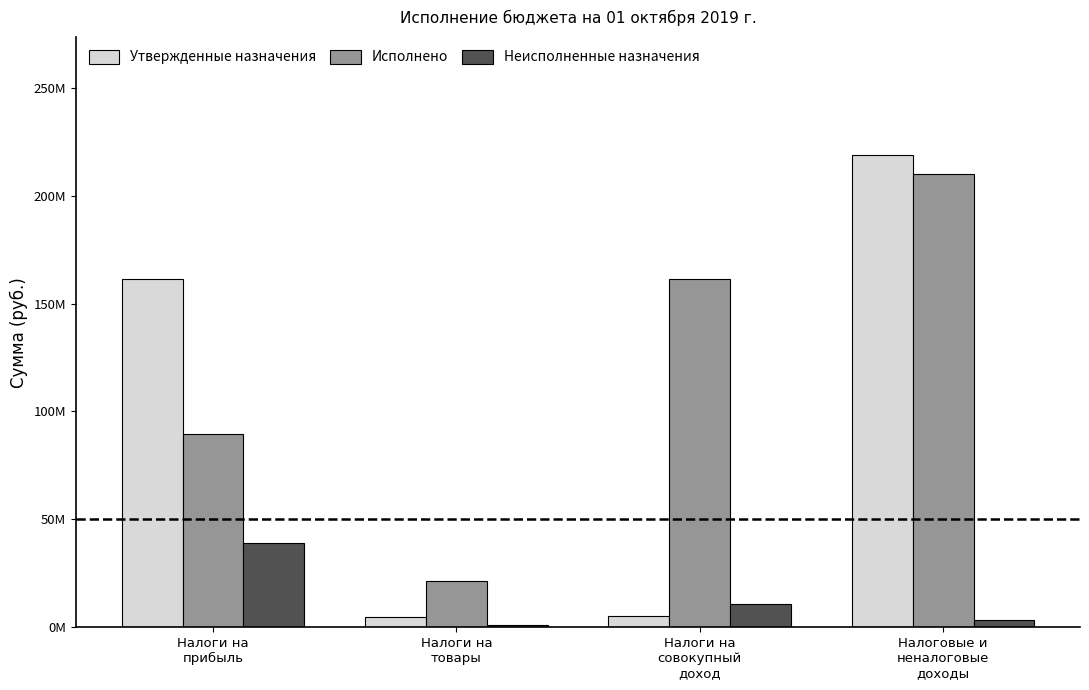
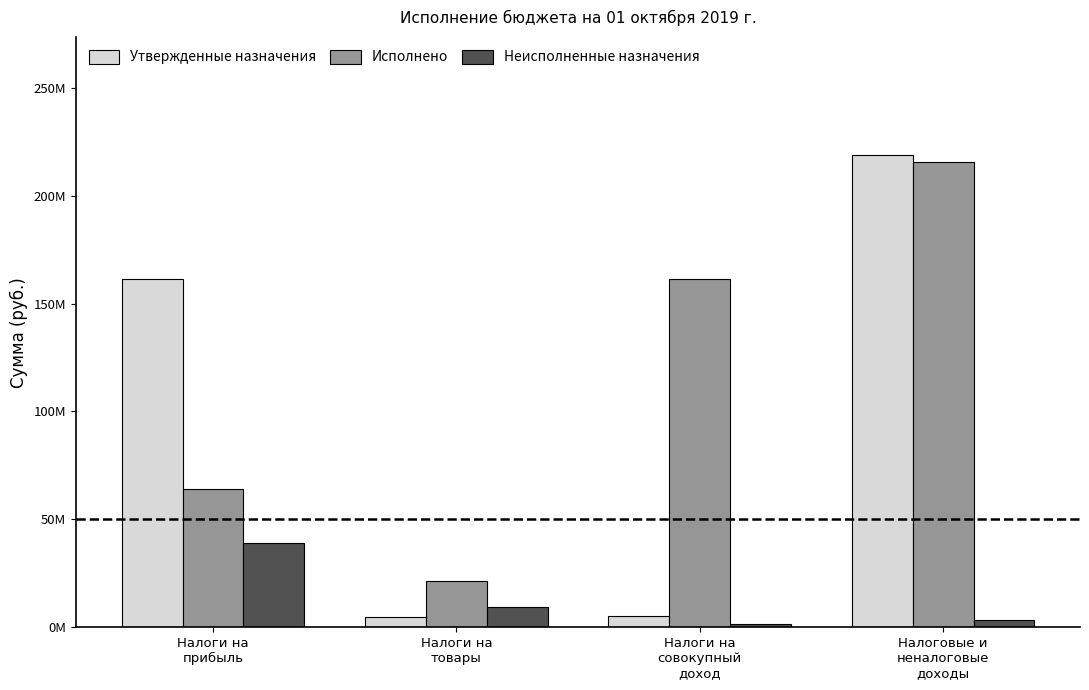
  {
    "Утвержденные назначения": {
      "Налоги на прибыль": "162М",
      "Налоги на товары": "5М",
      "Налоги на совокупный доход": "5М",
      "Налоговые и неналоговые доходы": "219М"
    },
    "Исполнено": {
-     "Налоги на прибыль": "89М",
+     "Налоги на прибыль": "64М",
      "Налоги на товары": "22М",
      "Налоги на совокупный доход": "161М",
-     "Налоговые и неналоговые доходы": "210М"
+     "Налоговые и неналоговые доходы": "215М"
    },
    "Неисполненные назначения": {
      "Налоги на прибыль": "39М",
-     "Налоги на товары": "1М",
-     "Налоги на совокупный доход": "11М",
+     "Налоги на товары": "9М",
+     "Налоги на совокупный доход": "1М",
      "Налоговые и неналоговые доходы": "3М"
    }
  }
